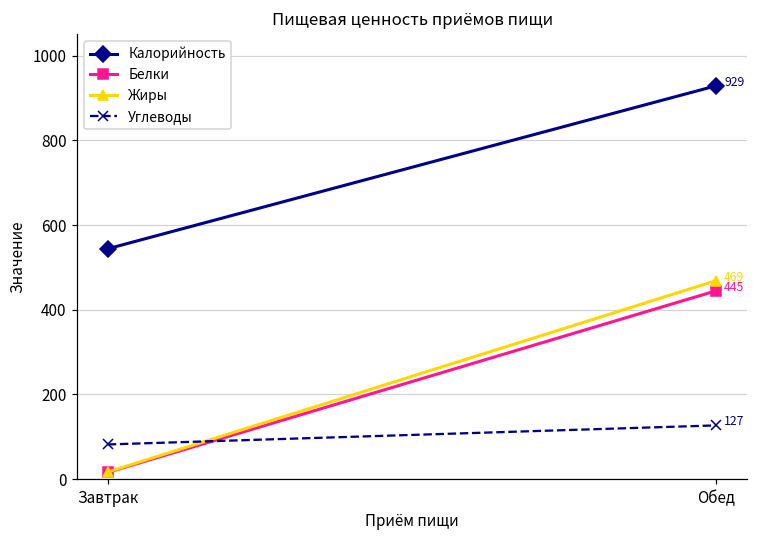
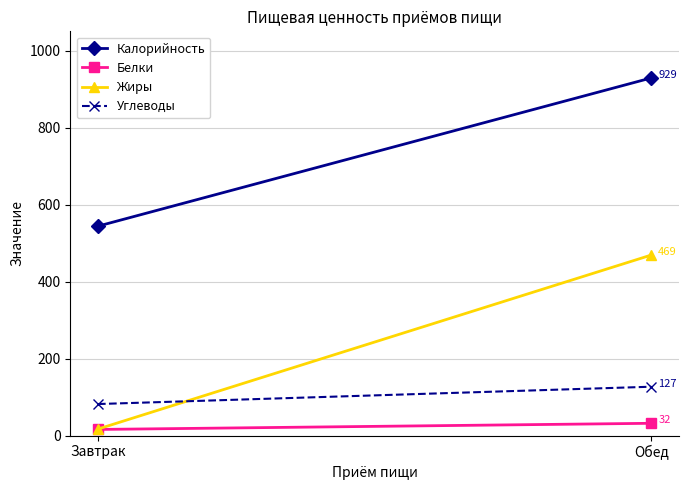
  {
    "Белки": {
-     "Обед": 445
+     "Обед": 32
    },
    "Жиры": {
      "Обед": 469
    }
  }
